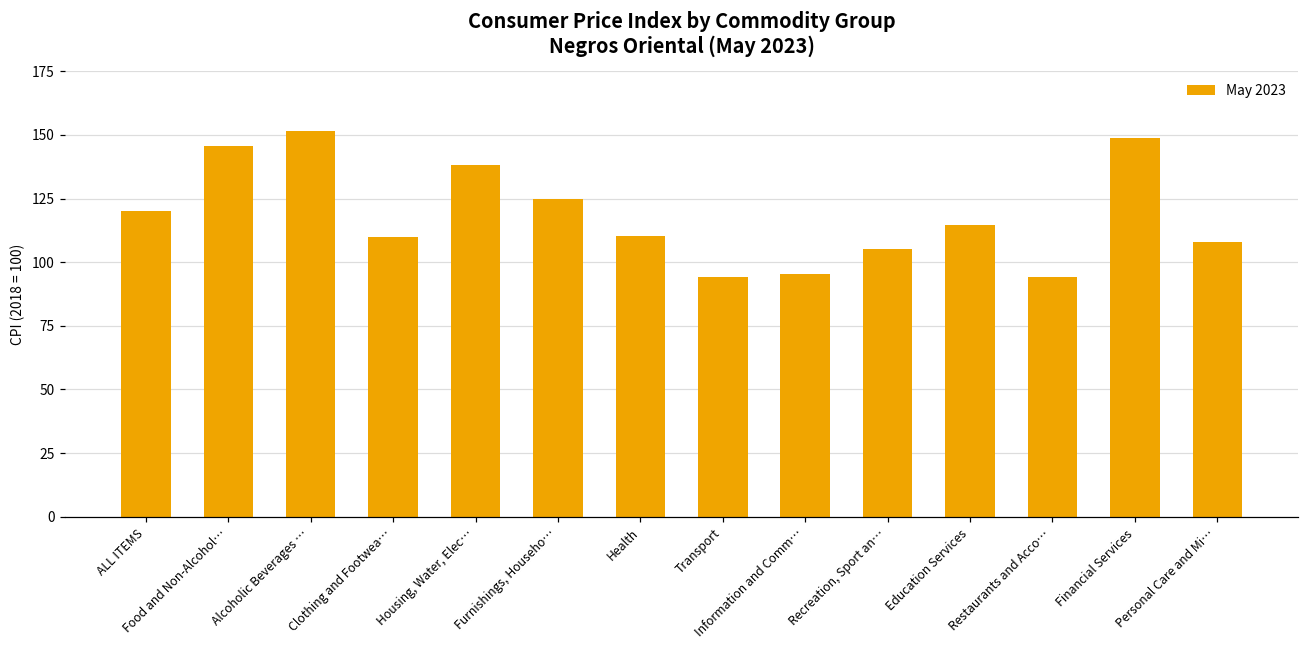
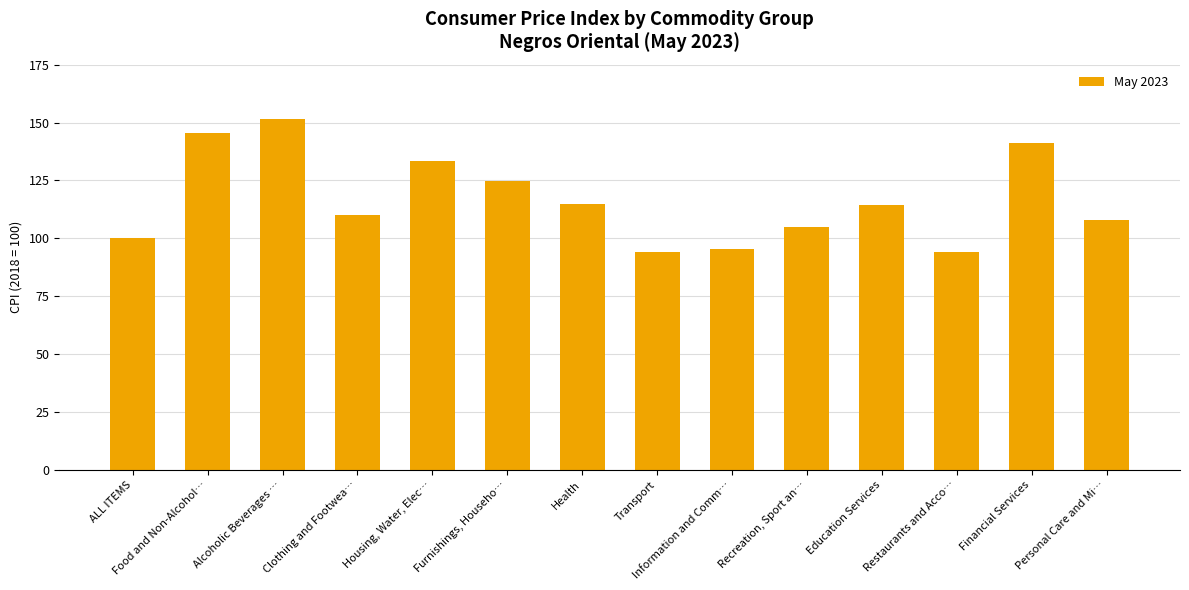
  {
-   "ALL ITEMS": 120,
+   "ALL ITEMS": 100,
    "Food and Non-Alcohol…": 146,
    "Alcoholic Beverages …": 152,
    "Clothing and Footwea…": 110,
-   "Housing, Water, Elec…": 138,
+   "Housing, Water, Elec…": 133,
    "Furnishings, Househo…": 125,
-   "Health": 110,
+   "Health": 115,
    "Transport": 94,
    "Information and Comm…": 95,
    "Recreation, Sport an…": 105,
    "Education Services": 115,
    "Restaurants and Acco…": 94,
-   "Financial Services": 149,
+   "Financial Services": 141,
    "Personal Care and Mi…": 108
  }
